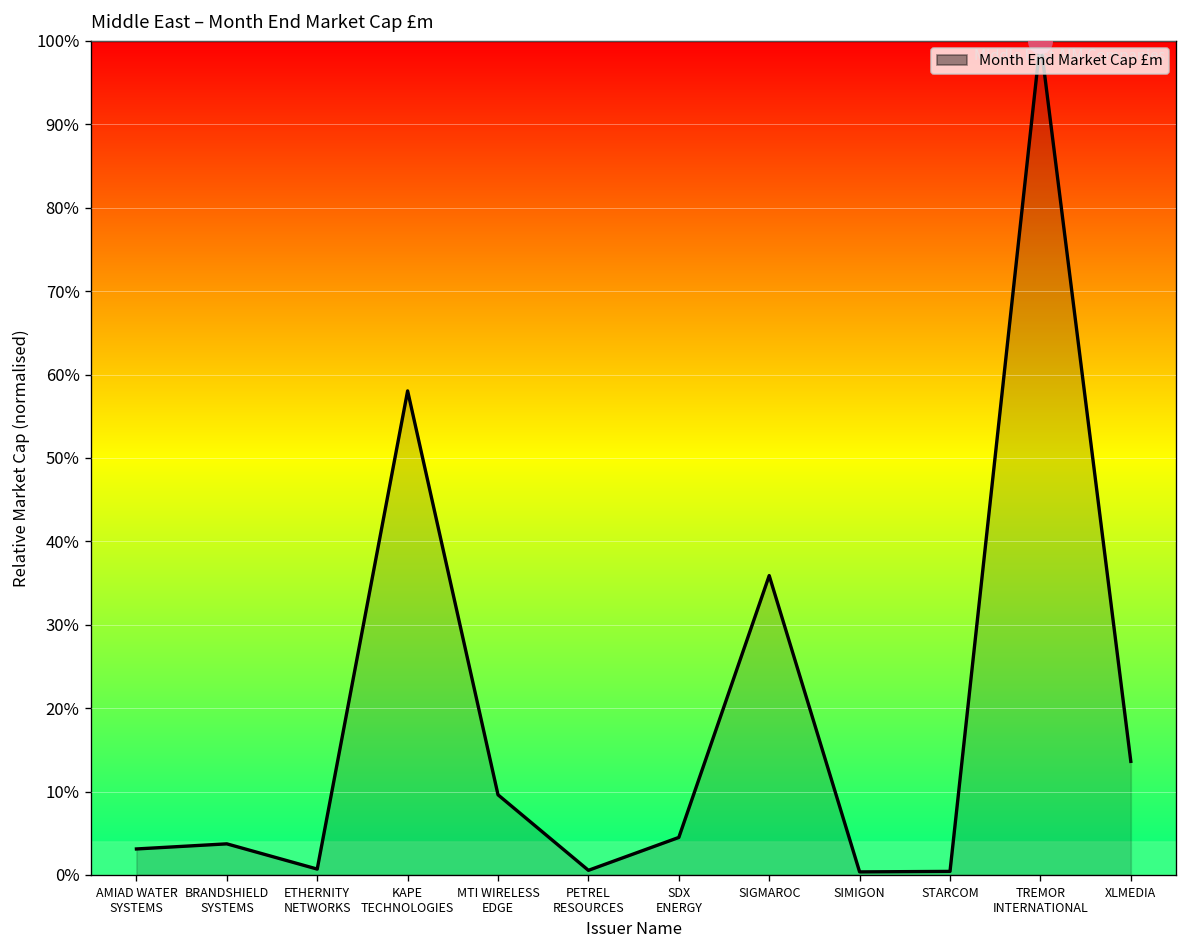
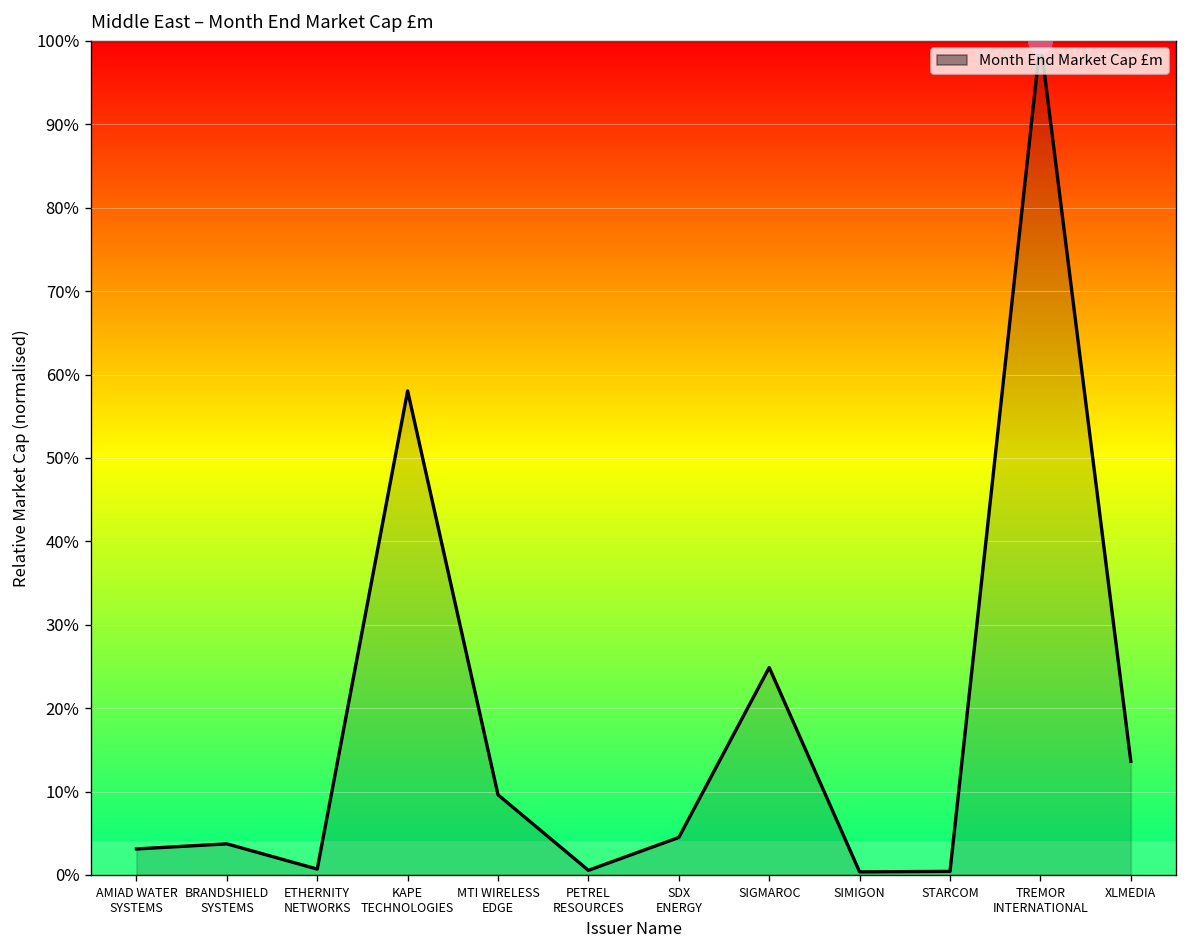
  {
    "Month End Market Cap £m": {
      "KAPE TECHNOLOGIES": "58%",
      "MTI WIRELESS EDGE": "10%",
      "SDX ENERGY": "4%",
-     "SIGMAROC": "36%",
+     "SIGMAROC": "25%",
      "XLMEDIA": "14%"
    }
  }
